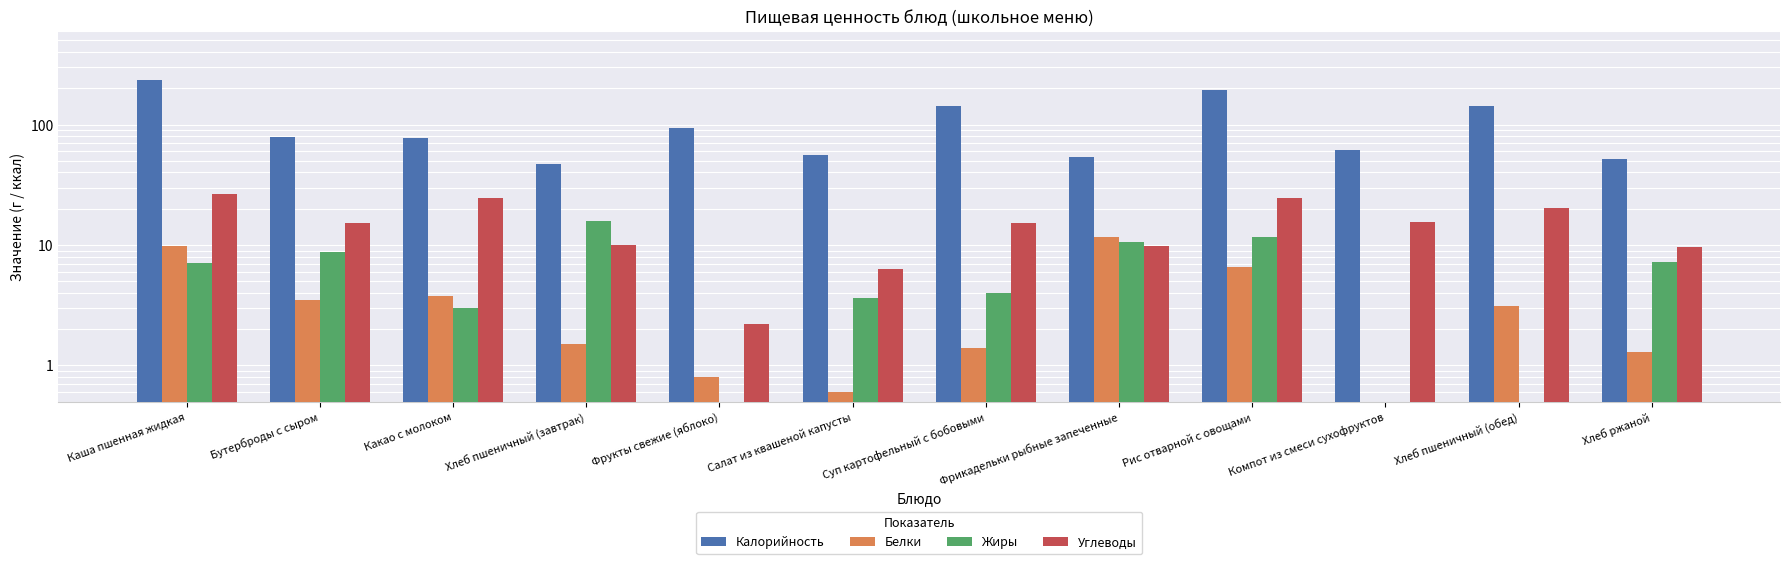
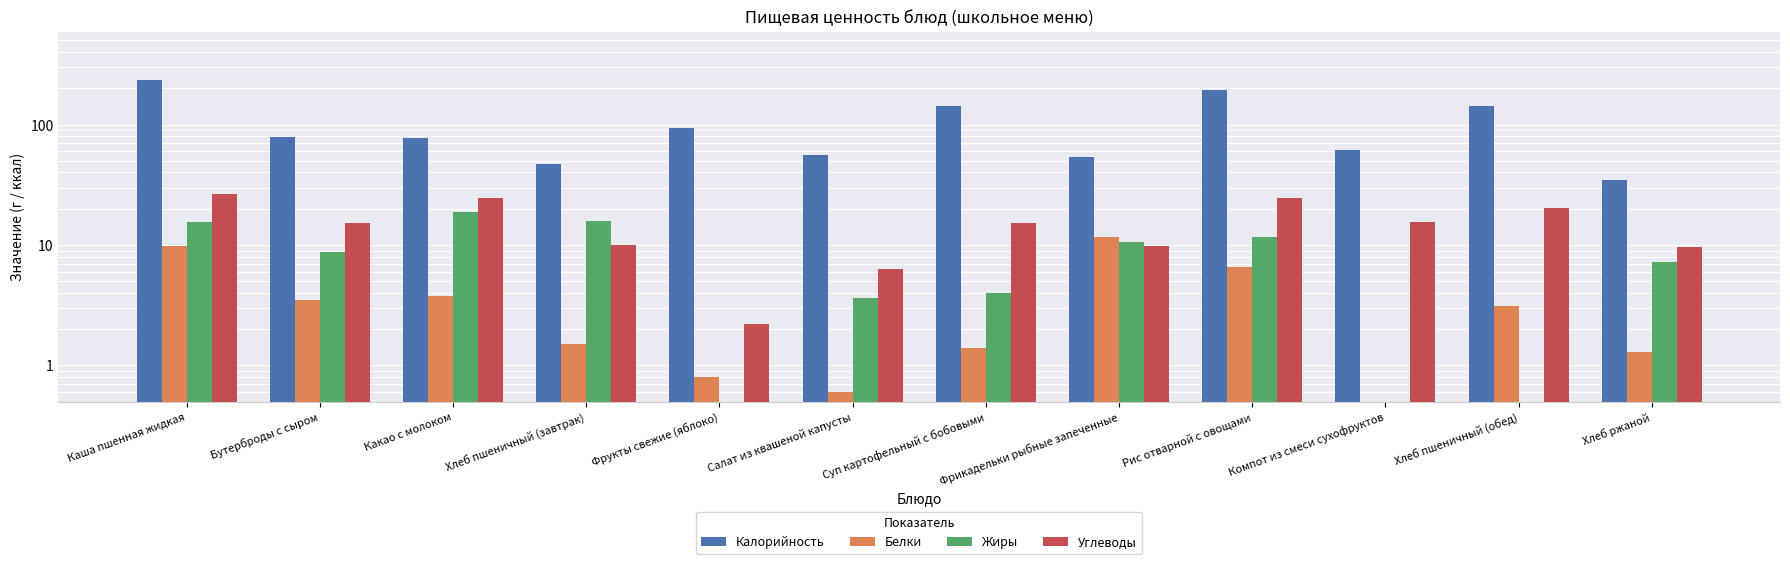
  {
    "Калорийность": {
      "Каша пшенная жидкая": 240,
      "Бутерброды с сыром": 80,
      "Какао с молоком": 80,
      "Хлеб пшеничный (завтрак)": 47,
      "Фрукты свежие (яблоко)": 90,
      "Салат из квашеной капусты": 60,
      "Суп картофельный с бобовыми": 140,
      "Фрикадельки рыбные запеченные": 50,
      "Рис отварной с овощами": 190,
      "Компот из смеси сухофруктов": 60,
      "Хлеб пшеничный (обед)": 140,
-     "Хлеб ржаной": 52
+     "Хлеб ржаной": 35
    },
    "Жиры": {
-     "Каша пшенная жидкая": 7,
+     "Каша пшенная жидкая": 15,
      "Бутерброды с сыром": 9,
-     "Какао с молоком": 3.0,
+     "Какао с молоком": 19,
      "Хлеб пшеничный (завтрак)": 16,
      "Салат из квашеной капусты": 3.6,
      "Суп картофельный с бобовыми": 4.0,
      "Фрикадельки рыбные запеченные": 11,
      "Рис отварной с овощами": 12,
      "Хлеб ржаной": 7
    }
  }
